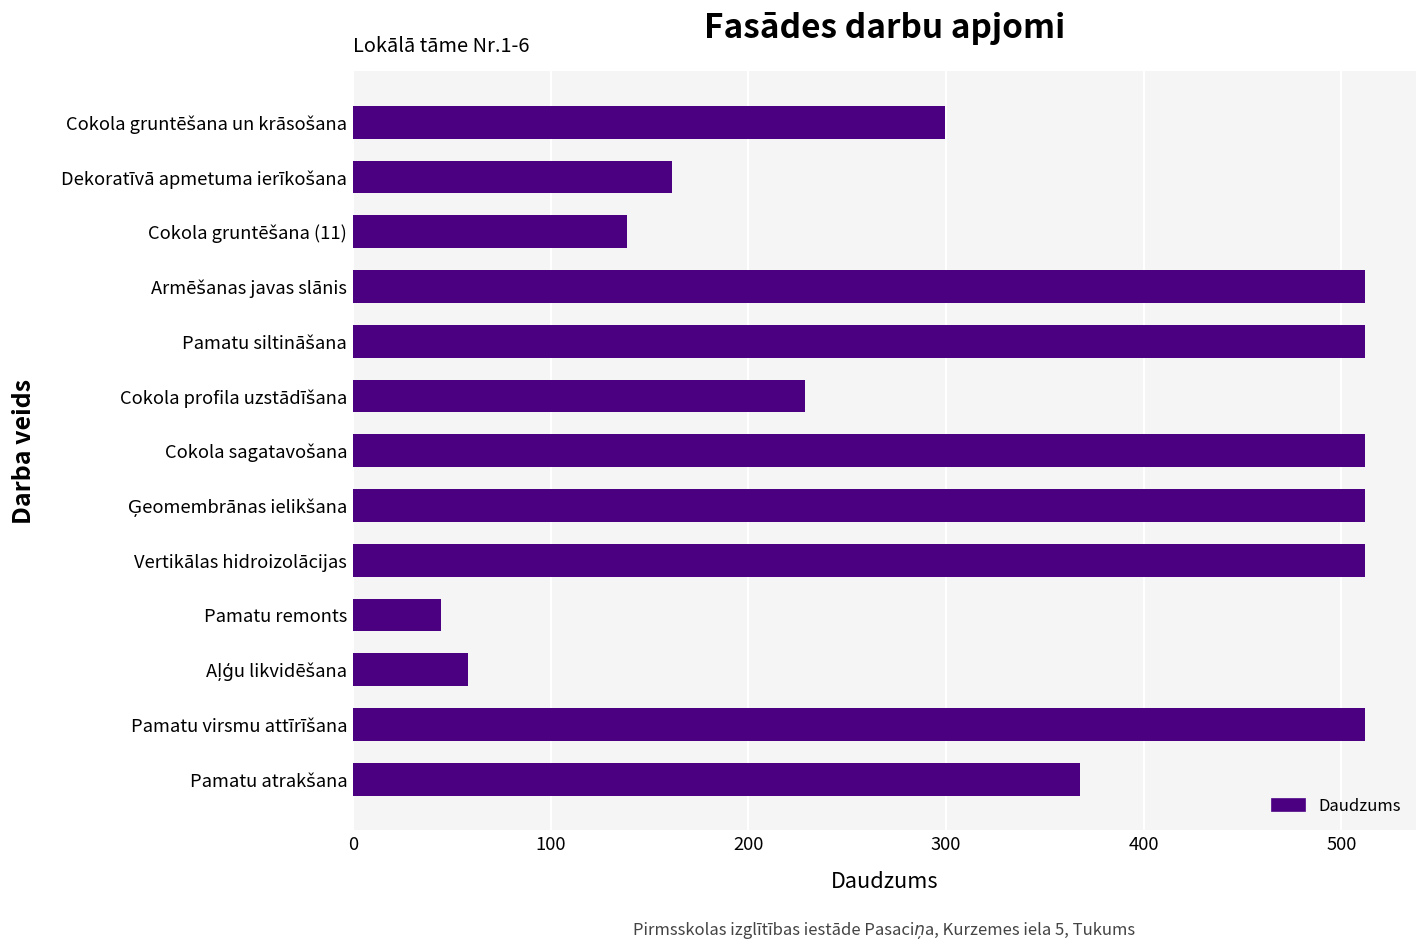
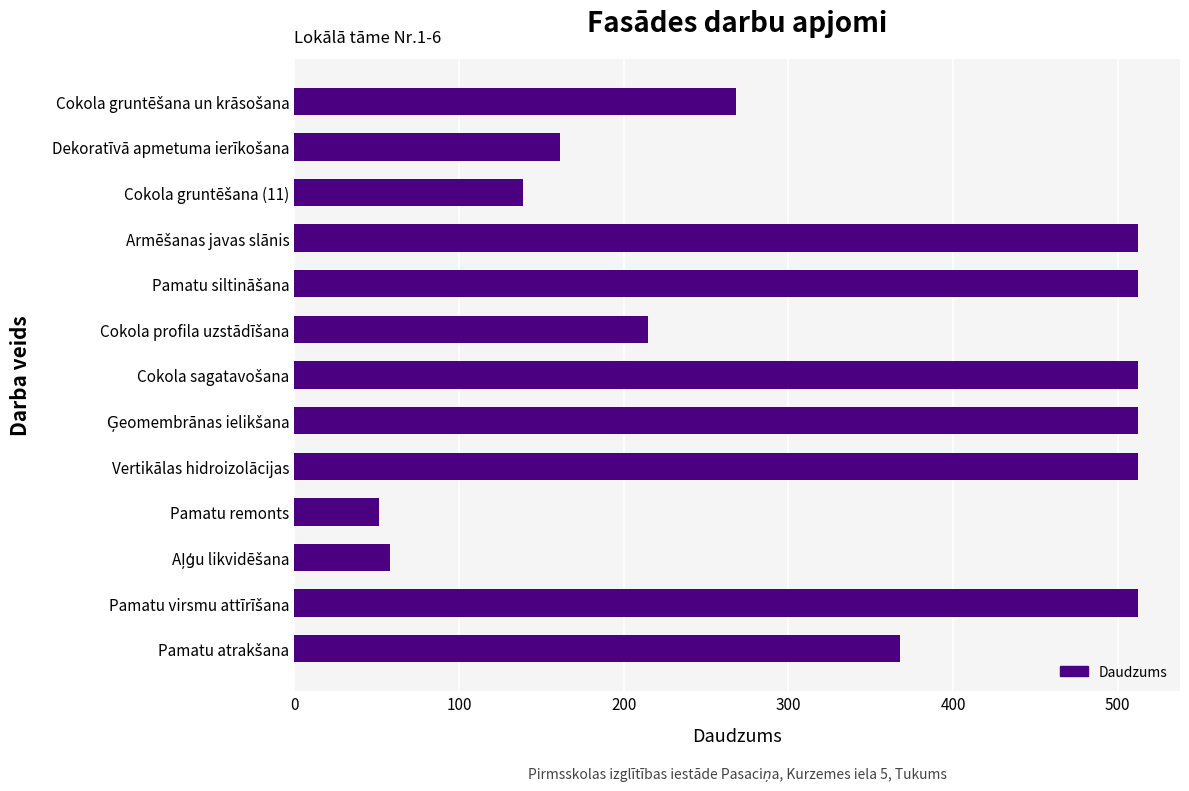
  {
-   "Cokola gruntēšana un krāsošana": 299,
+   "Cokola gruntēšana un krāsošana": 268,
    "Dekoratīvā apmetuma ierīkošana": 162,
    "Cokola gruntēšana (11)": 139,
    "Armēšanas javas slānis": 512,
    "Pamatu siltināšana": 512,
-   "Cokola profila uzstādīšana": 229,
+   "Cokola profila uzstādīšana": 215,
    "Cokola sagatavošana": 512,
    "Ģeomembrānas ielikšana": 512,
    "Vertikālas hidroizolācijas": 512,
-   "Pamatu remonts": 45,
+   "Pamatu remonts": 51,
    "Aļģu likvidēšana": 58,
    "Pamatu virsmu attīrīšana": 512,
    "Pamatu atrakšana": 368
  }
